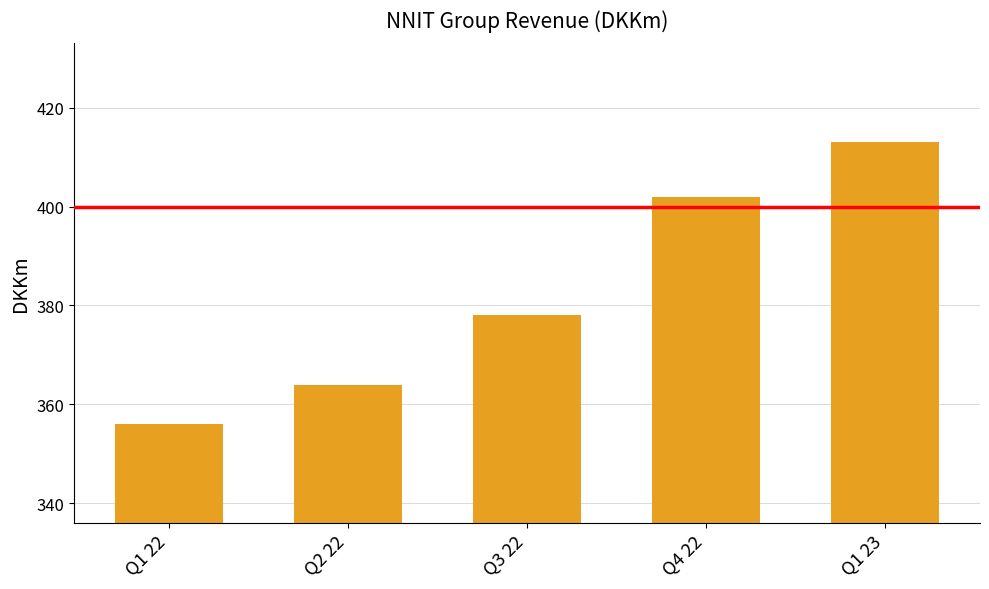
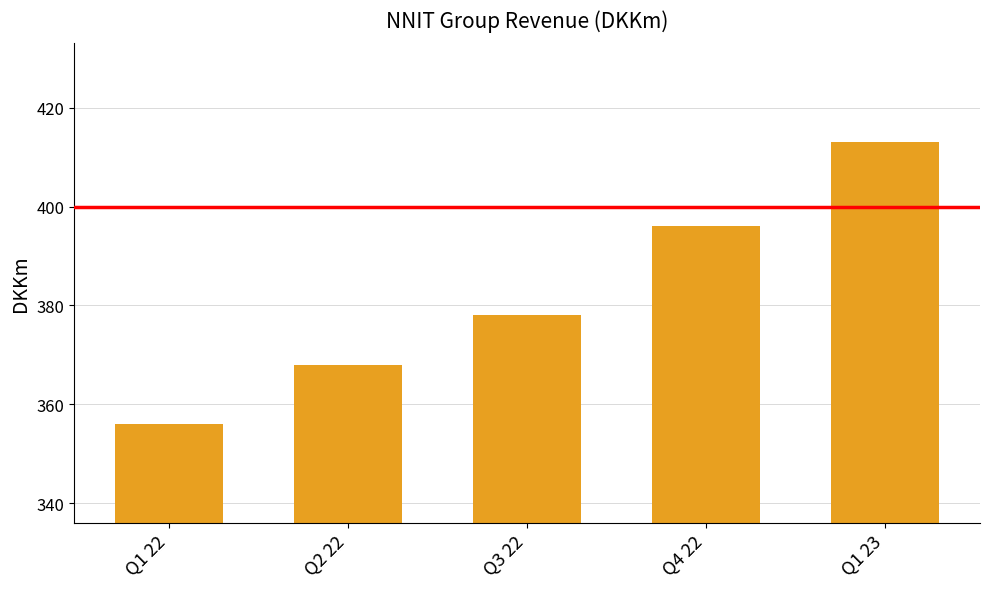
  {
    "Q1 22": 356,
-   "Q2 22": 364,
+   "Q2 22": 368,
    "Q3 22": 378,
-   "Q4 22": 402,
+   "Q4 22": 396,
    "Q1 23": 413
  }
